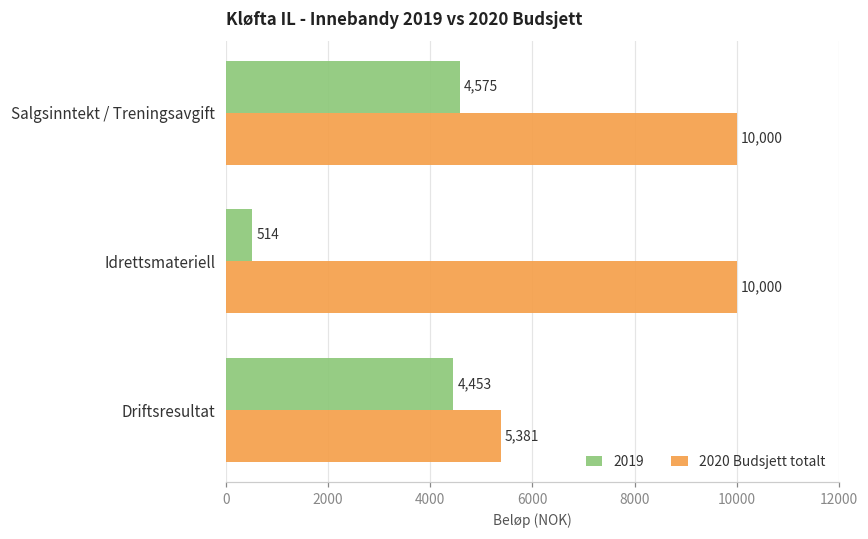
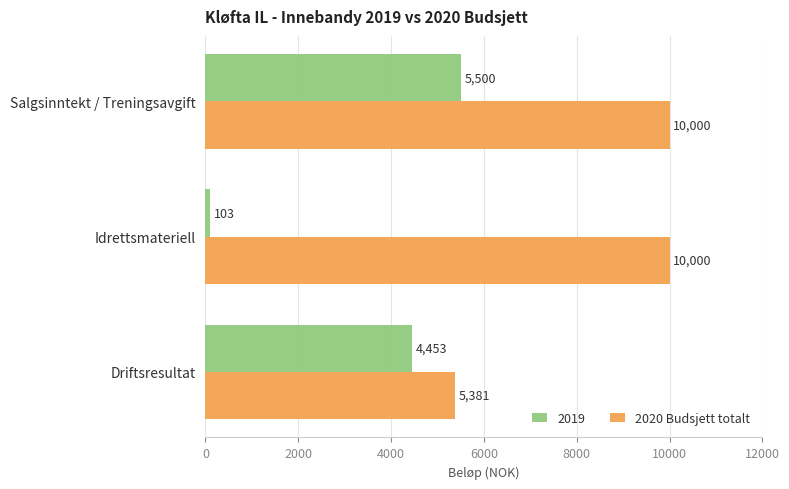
  {
    "2019": {
-     "Salgsinntekt / Treningsavgift": "4,575",
-     "Idrettsmateriell": "514",
+     "Salgsinntekt / Treningsavgift": "5,500",
+     "Idrettsmateriell": "103",
      "Driftsresultat": "4,453"
    },
    "2020 Budsjett totalt": {
      "Salgsinntekt / Treningsavgift": "10,000",
      "Idrettsmateriell": "10,000",
      "Driftsresultat": "5,381"
    }
  }
